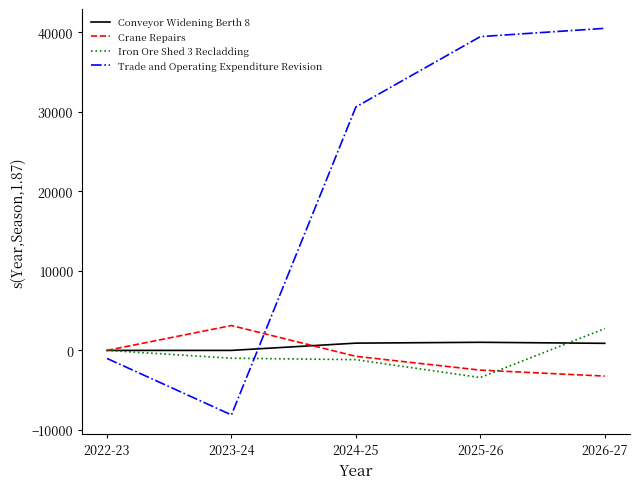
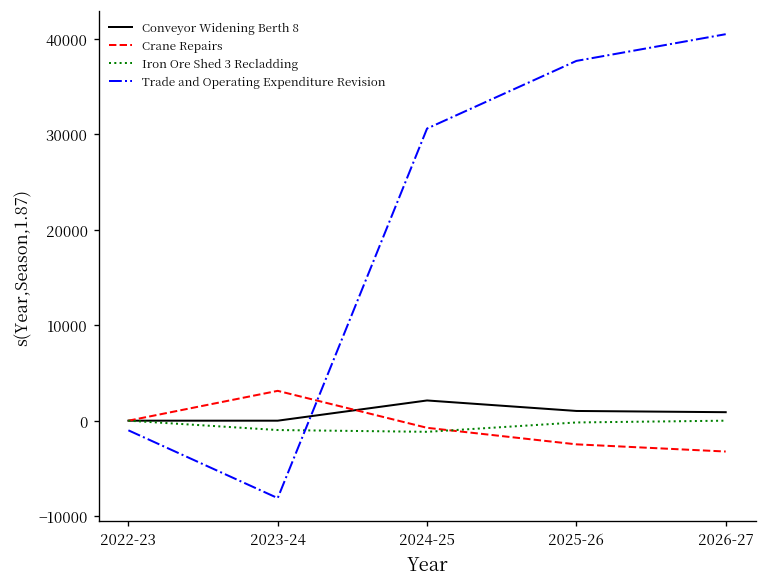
  {
    "Conveyor Widening Berth 8": {
      "2023-24": 0,
-     "2024-25": 1000,
+     "2024-25": 2000,
      "2025-26": 1000,
      "2026-27": 1000
    },
    "Crane Repairs": {
      "2023-24": 3000,
      "2024-25": -1000,
      "2025-26": -2000,
      "2026-27": -3000
    },
    "Iron Ore Shed 3 Recladding": {
      "2023-24": -1000,
      "2024-25": -1000,
-     "2025-26": -3000,
-     "2026-27": 3000
+     "2025-26": 0,
+     "2026-27": 0
    },
    "Trade and Operating Expenditure Revision": {
      "2022-23": -1000,
      "2023-24": -8000,
      "2024-25": 31000,
-     "2025-26": 39000,
+     "2025-26": 38000,
      "2026-27": 41000
    }
  }
